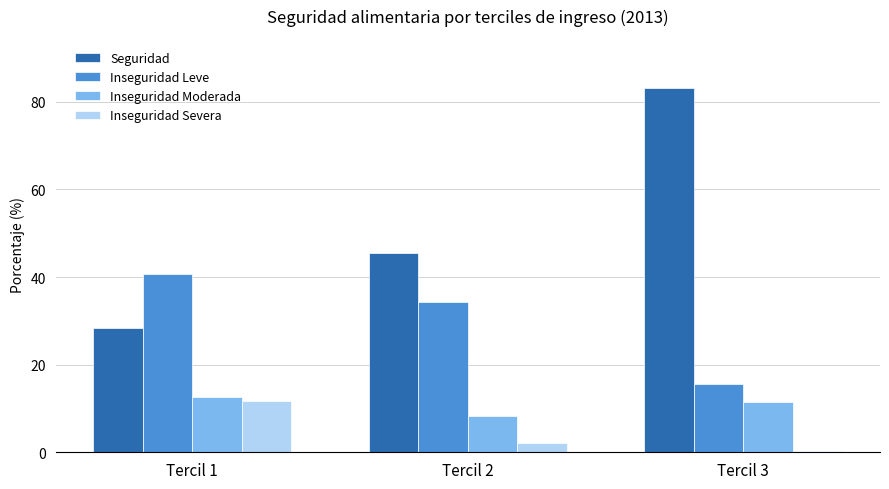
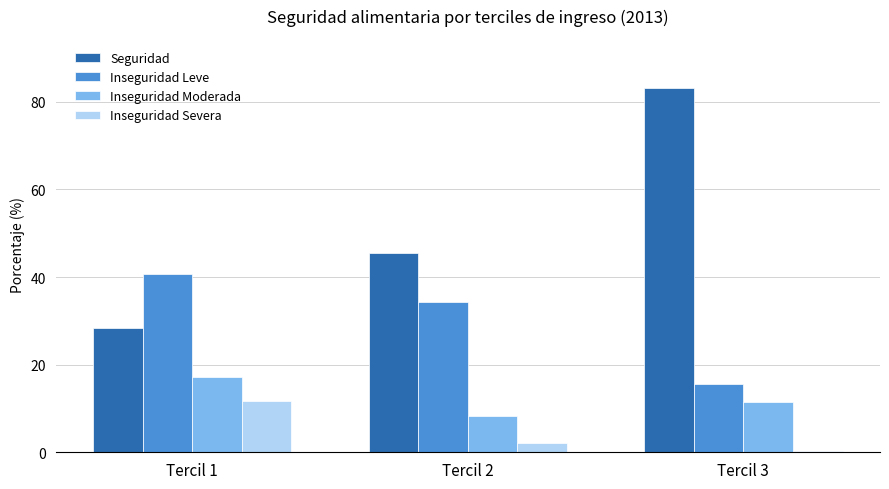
  {
    "Seguridad": {
      "Tercil 1": 28,
      "Tercil 2": 46,
      "Tercil 3": 83
    },
    "Inseguridad Leve": {
      "Tercil 1": 41,
      "Tercil 2": 34,
      "Tercil 3": 16
    },
    "Inseguridad Moderada": {
-     "Tercil 1": 13,
+     "Tercil 1": 17,
      "Tercil 2": 8,
      "Tercil 3": 12
    },
    "Inseguridad Severa": {
      "Tercil 1": 12,
      "Tercil 2": 2
    }
  }
